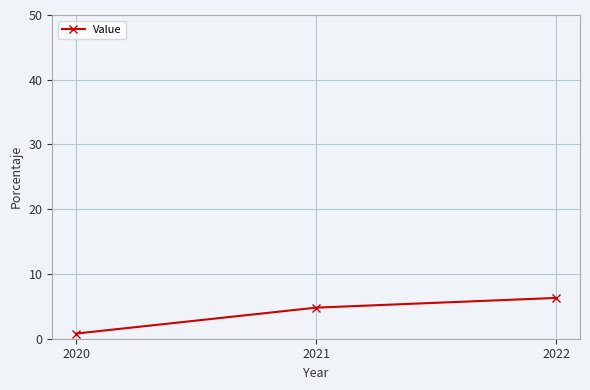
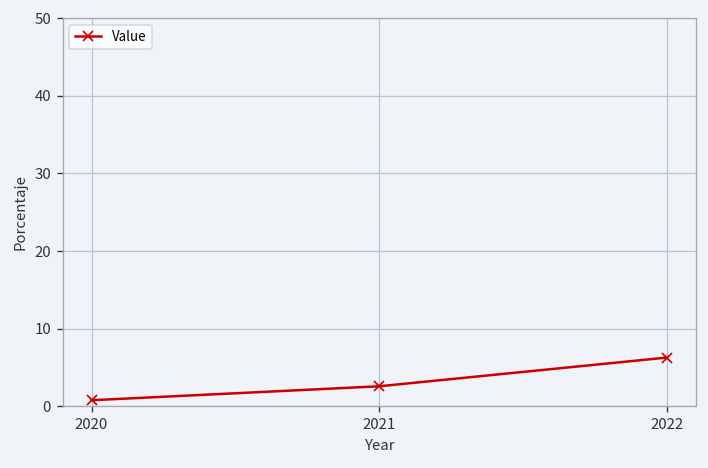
  {
    "2020": 1,
-   "2021": 5,
+   "2021": 3,
    "2022": 6
  }
